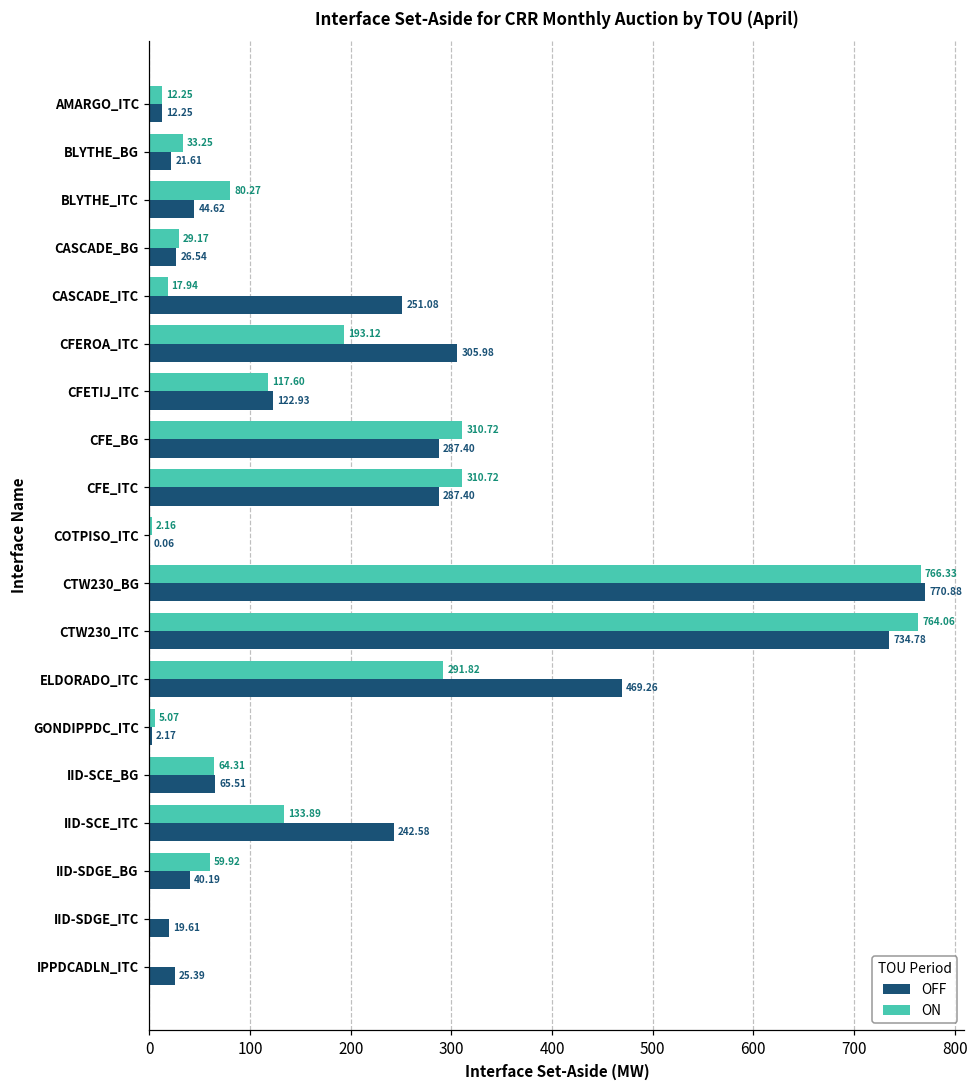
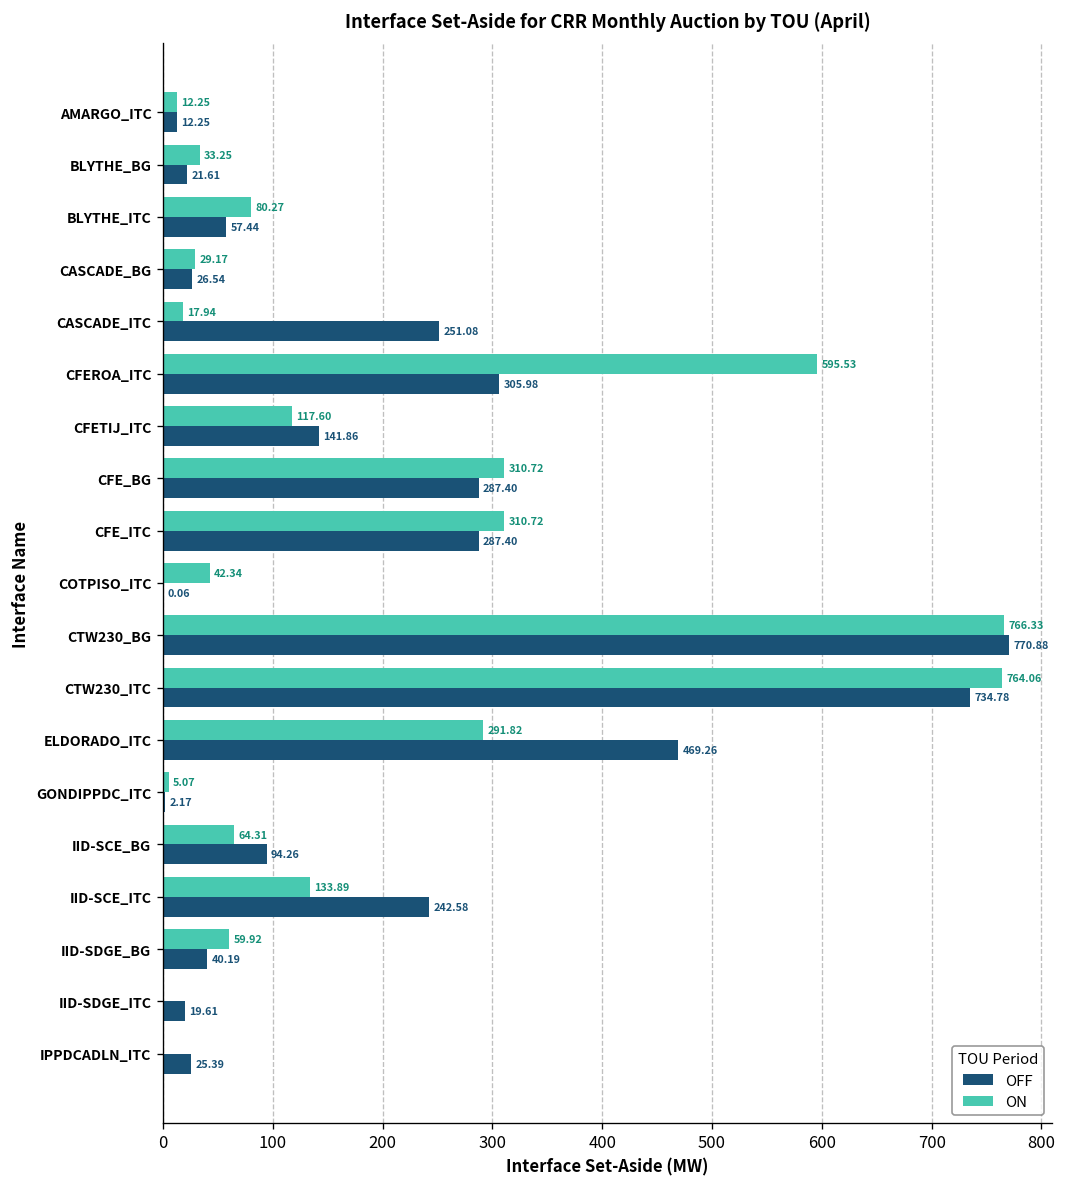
  {
    "OFF": {
      "AMARGO_ITC": 12.25,
      "BLYTHE_BG": 21.61,
-     "BLYTHE_ITC": 44.62,
+     "BLYTHE_ITC": 57.44,
      "CASCADE_BG": 26.54,
      "CASCADE_ITC": 251.08,
      "CFEROA_ITC": 305.98,
-     "CFETIJ_ITC": 122.93,
+     "CFETIJ_ITC": 141.86,
      "CFE_BG": 287.40,
      "CFE_ITC": 287.40,
      "COTPISO_ITC": 0.06,
      "CTW230_BG": 770.88,
      "CTW230_ITC": 734.78,
      "ELDORADO_ITC": 469.26,
      "GONDIPPDC_ITC": 2.17,
-     "IID-SCE_BG": 65.51,
+     "IID-SCE_BG": 94.26,
      "IID-SCE_ITC": 242.58,
      "IID-SDGE_BG": 40.19,
      "IID-SDGE_ITC": 19.61,
      "IPPDCADLN_ITC": 25.39
    },
    "ON": {
      "AMARGO_ITC": 12.25,
      "BLYTHE_BG": 33.25,
      "BLYTHE_ITC": 80.27,
      "CASCADE_BG": 29.17,
      "CASCADE_ITC": 17.94,
-     "CFEROA_ITC": 193.12,
+     "CFEROA_ITC": 595.53,
      "CFETIJ_ITC": 117.60,
      "CFE_BG": 310.72,
      "CFE_ITC": 310.72,
-     "COTPISO_ITC": 2.16,
+     "COTPISO_ITC": 42.34,
      "CTW230_BG": 766.33,
      "CTW230_ITC": 764.06,
      "ELDORADO_ITC": 291.82,
      "GONDIPPDC_ITC": 5.07,
      "IID-SCE_BG": 64.31,
      "IID-SCE_ITC": 133.89,
      "IID-SDGE_BG": 59.92
    }
  }
